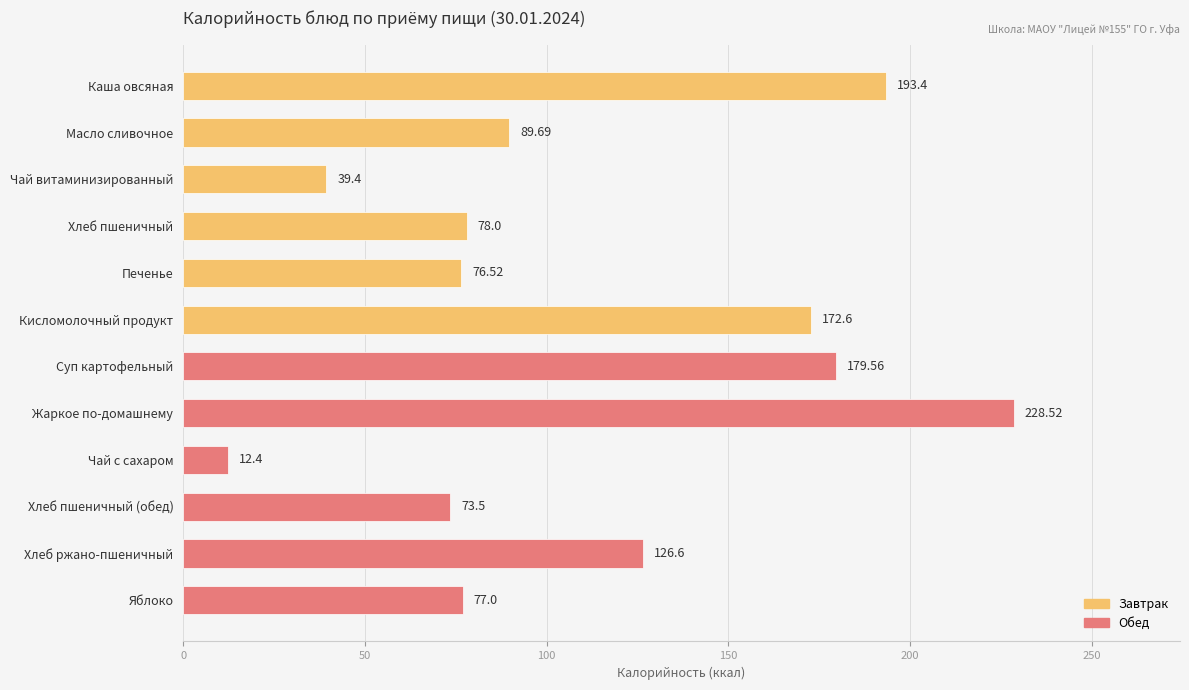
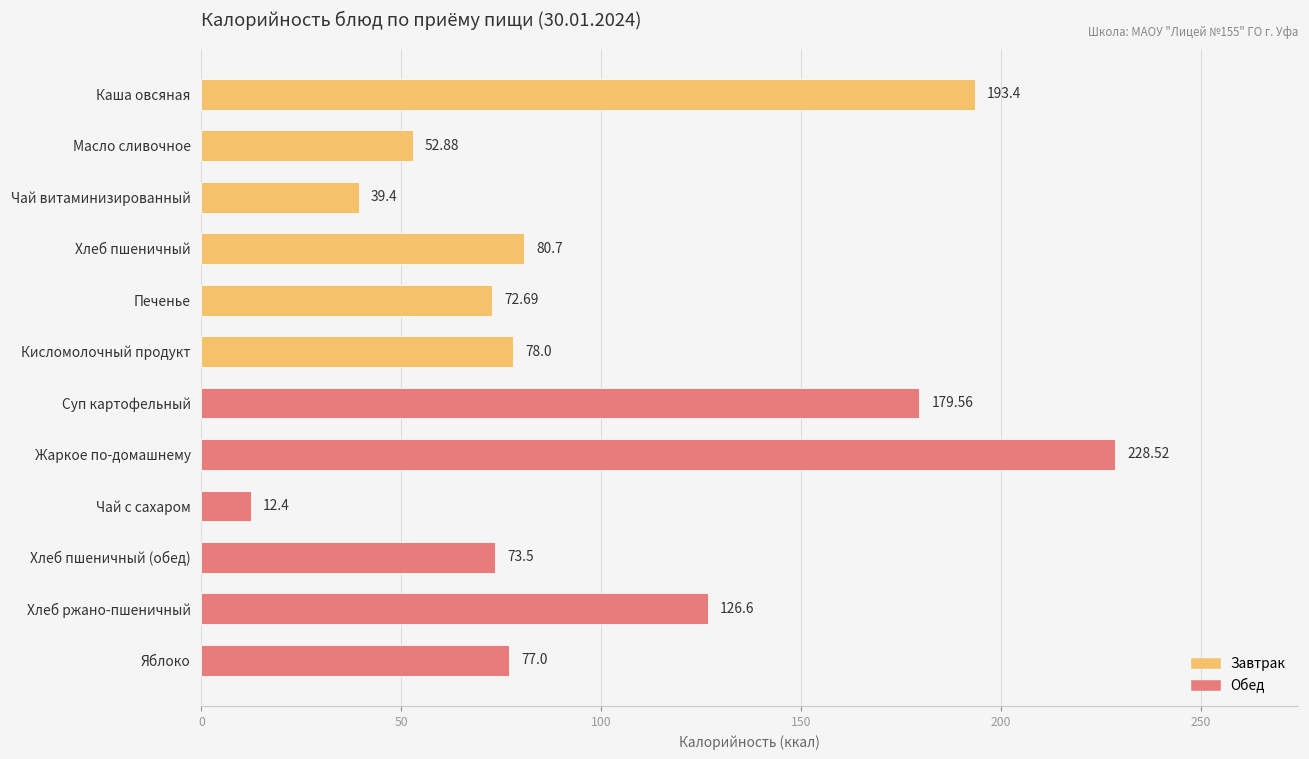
  {
    "Каша овсяная": 193.4,
-   "Масло сливочное": 89.69,
+   "Масло сливочное": 52.88,
    "Чай витаминизированный": 39.4,
-   "Хлеб пшеничный": 78.0,
-   "Печенье": 76.52,
-   "Кисломолочный продукт": 172.6,
+   "Хлеб пшеничный": 80.7,
+   "Печенье": 72.69,
+   "Кисломолочный продукт": 78.0,
    "Суп картофельный": 179.56,
    "Жаркое по-домашнему": 228.52,
    "Чай с сахаром": 12.4,
    "Хлеб пшеничный (обед)": 73.5,
    "Хлеб ржано-пшеничный": 126.6,
    "Яблоко": 77.0
  }
